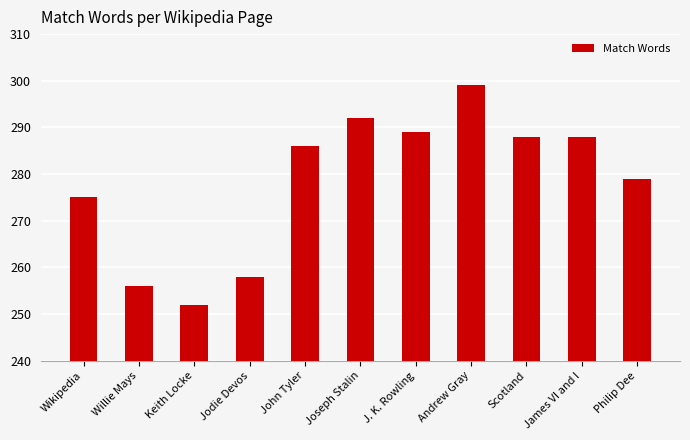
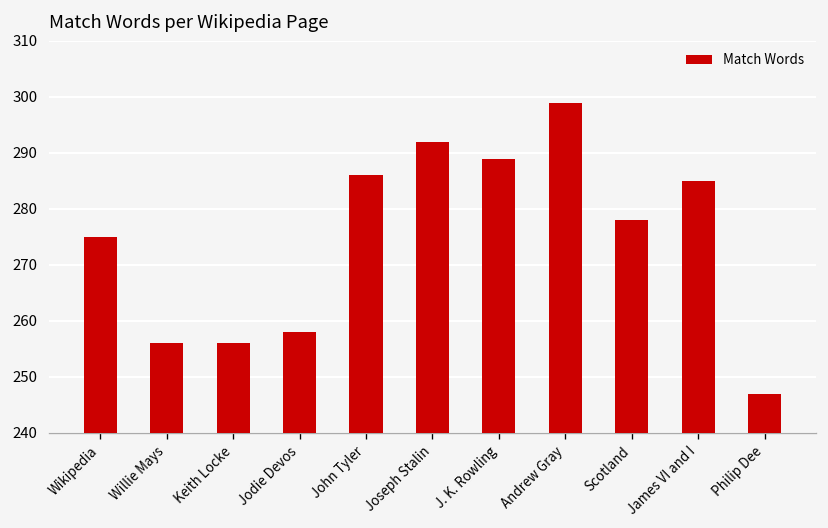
  {
    "Wikipedia": 275,
    "Willie Mays": 256,
-   "Keith Locke": 252,
+   "Keith Locke": 256,
    "Jodie Devos": 258,
    "John Tyler": 286,
    "Joseph Stalin": 292,
    "J. K. Rowling": 289,
    "Andrew Gray": 299,
-   "Scotland": 288,
-   "James VI and I": 288,
-   "Philip Dee": 279
+   "Scotland": 278,
+   "James VI and I": 285,
+   "Philip Dee": 247
  }
